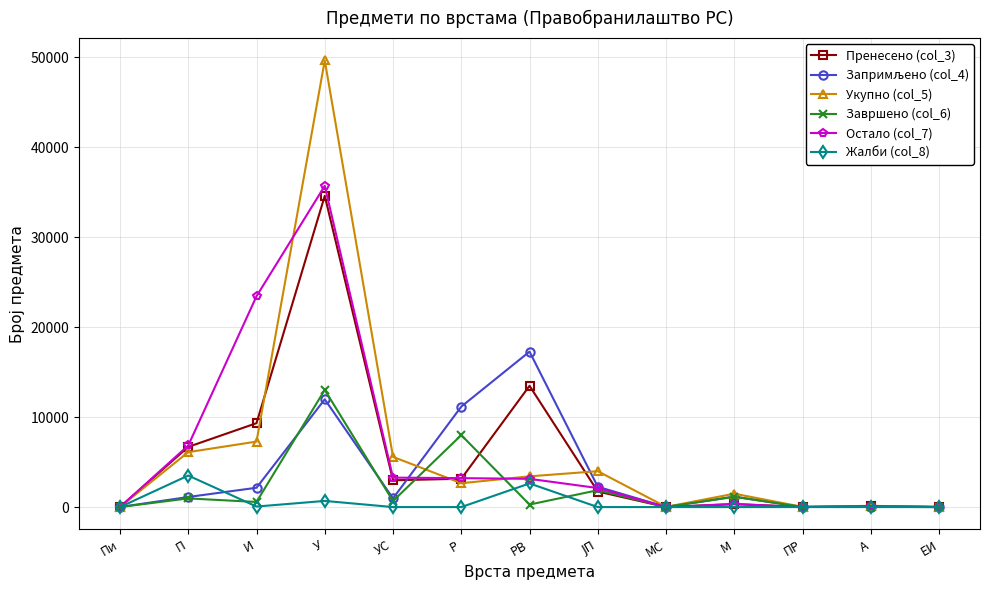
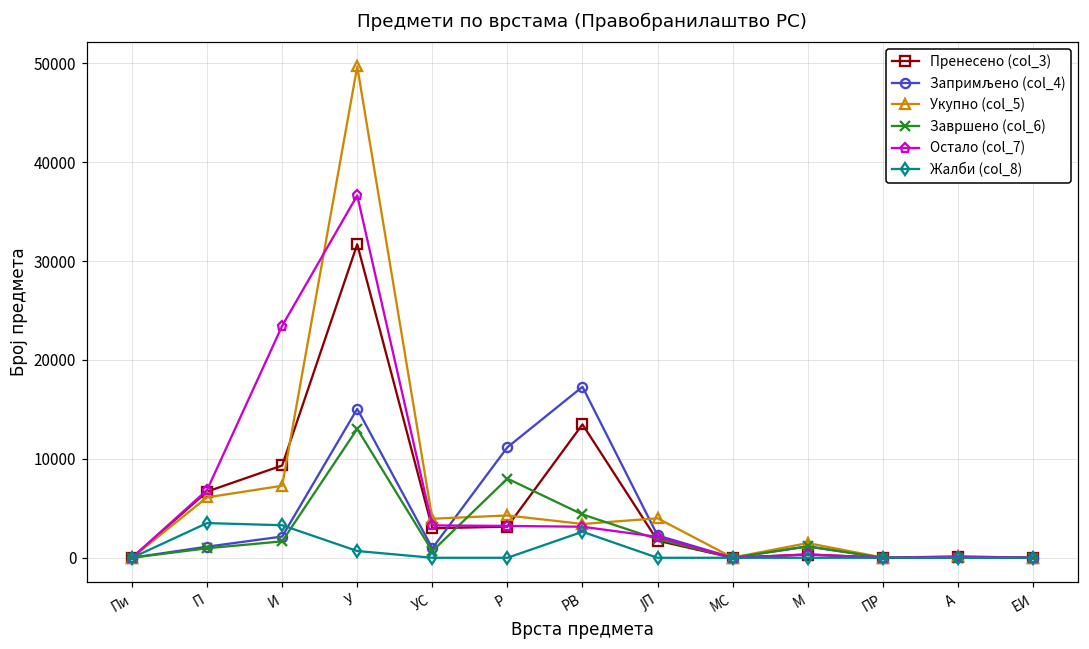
  {
    "Пренесено (col_3)": {
      "И": 9000,
-     "У": 35000,
+     "У": 32000,
      "УС": 3000,
      "РВ": 13000
    },
    "Запримљено (col_4)": {
      "И": 2000,
-     "У": 12000,
+     "У": 15000,
      "УС": 1000,
      "Р": 11000,
      "РВ": 17000
    },
    "Укупно (col_5)": {
      "П": 6000,
      "И": 7000,
      "У": 50000,
-     "УС": 6000,
-     "Р": 3000,
+     "УС": 4000,
+     "Р": 4000,
      "ЈП": 4000,
      "М": 1000
    },
    "Завршено (col_6)": {
-     "И": 1000,
+     "И": 2000,
      "У": 13000,
      "УС": 1000,
      "Р": 8000,
-     "РВ": 0
+     "РВ": 4000
    },
    "Остало (col_7)": {
      "И": 23000,
-     "У": 36000,
+     "У": 37000,
      "УС": 3000
    },
    "Жалби (col_8)": {
      "П": 4000,
-     "И": 0,
+     "И": 3000,
      "У": 1000,
      "УС": 0,
      "Р": 0,
      "РВ": 3000,
      "ЈП": 0,
      "М": 0
    }
  }
